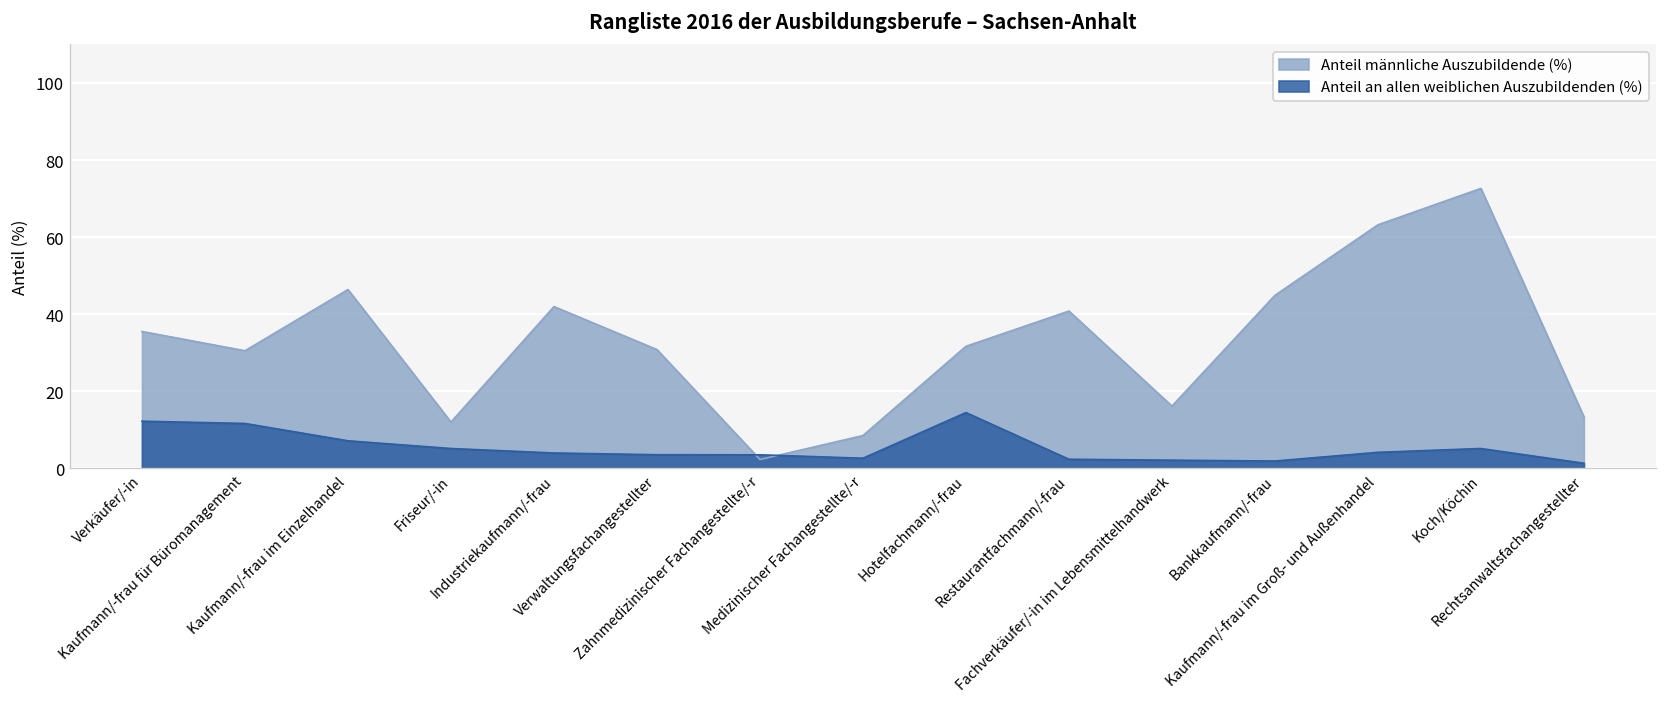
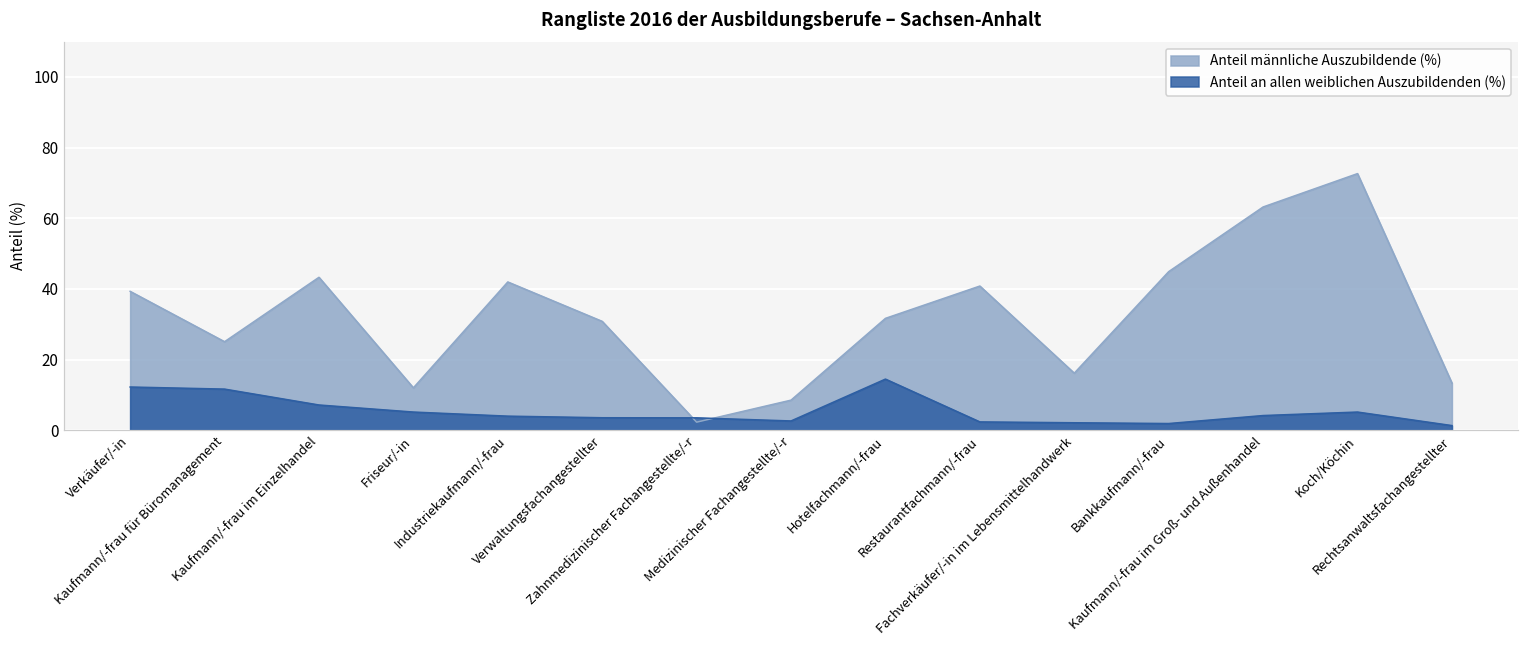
  {
    "Anteil männliche Auszubildende (%)": {
-     "Verkäufer/-in": 36,
-     "Kaufmann/-frau für Büromanagement": 31,
-     "Kaufmann/-frau im Einzelhandel": 46,
+     "Verkäufer/-in": 39,
+     "Kaufmann/-frau für Büromanagement": 25,
+     "Kaufmann/-frau im Einzelhandel": 43,
      "Friseur/-in": 12,
      "Industriekaufmann/-frau": 42,
      "Verwaltungsfachangestellter": 31,
      "Zahnmedizinischer Fachangestellte/-r": 2,
      "Medizinischer Fachangestellte/-r": 8,
      "Hotelfachmann/-frau": 32,
      "Restaurantfachmann/-frau": 41,
      "Fachverkäufer/-in im Lebensmittelhandwerk": 16,
      "Bankkaufmann/-frau": 45,
      "Kaufmann/-frau im Groß- und Außenhandel": 63,
      "Koch/Köchin": 73,
      "Rechtsanwaltsfachangestellter": 13
    },
    "Anteil an allen weiblichen Auszubildenden (%)": {
      "Verkäufer/-in": 12,
      "Kaufmann/-frau für Büromanagement": 12,
      "Kaufmann/-frau im Einzelhandel": 7,
      "Friseur/-in": 5,
      "Industriekaufmann/-frau": 4,
      "Verwaltungsfachangestellter": 4,
      "Zahnmedizinischer Fachangestellte/-r": 3,
      "Medizinischer Fachangestellte/-r": 3,
      "Hotelfachmann/-frau": 14,
      "Restaurantfachmann/-frau": 2,
      "Fachverkäufer/-in im Lebensmittelhandwerk": 2,
      "Bankkaufmann/-frau": 2,
      "Kaufmann/-frau im Groß- und Außenhandel": 4,
      "Koch/Köchin": 5,
      "Rechtsanwaltsfachangestellter": 1
    }
  }
